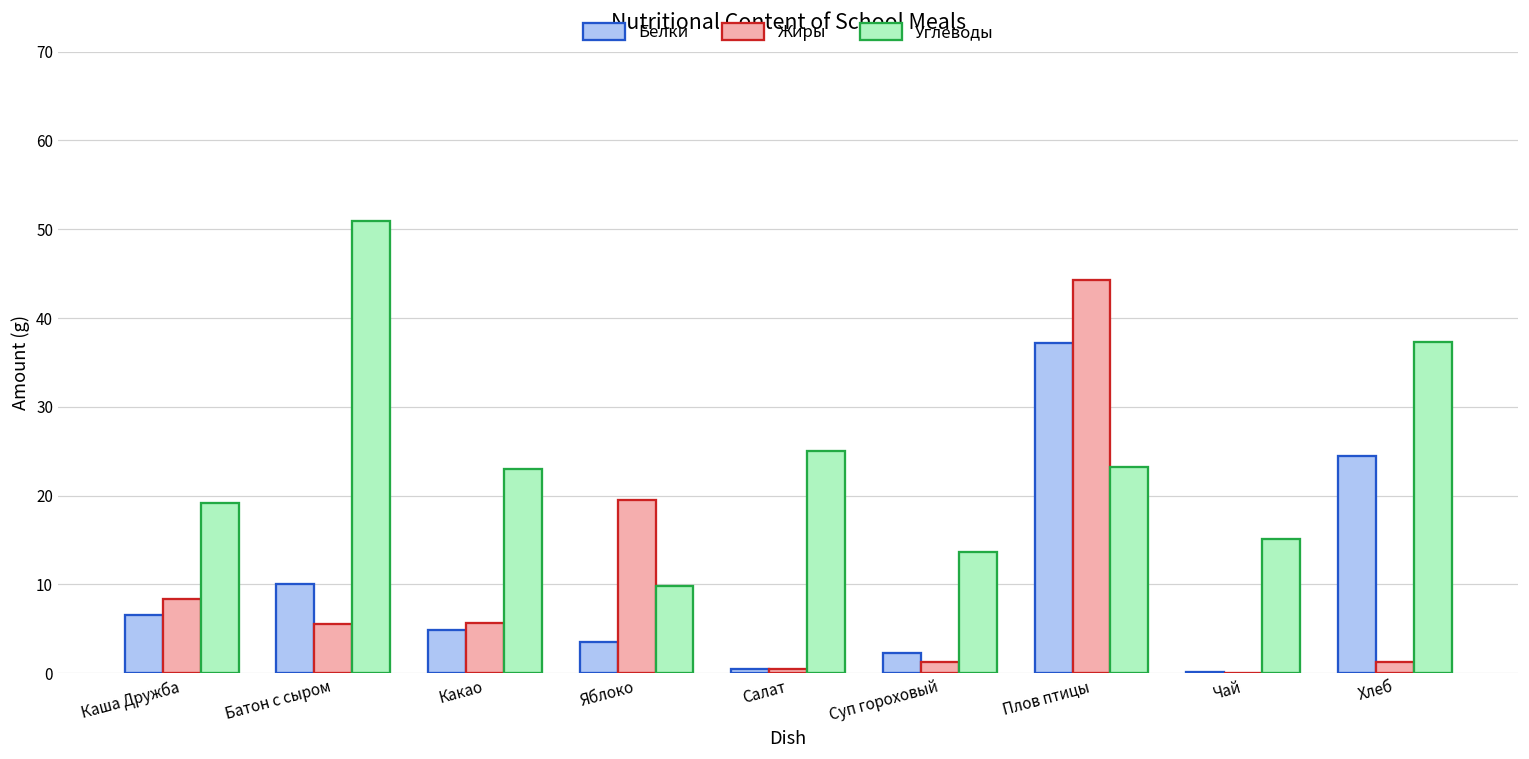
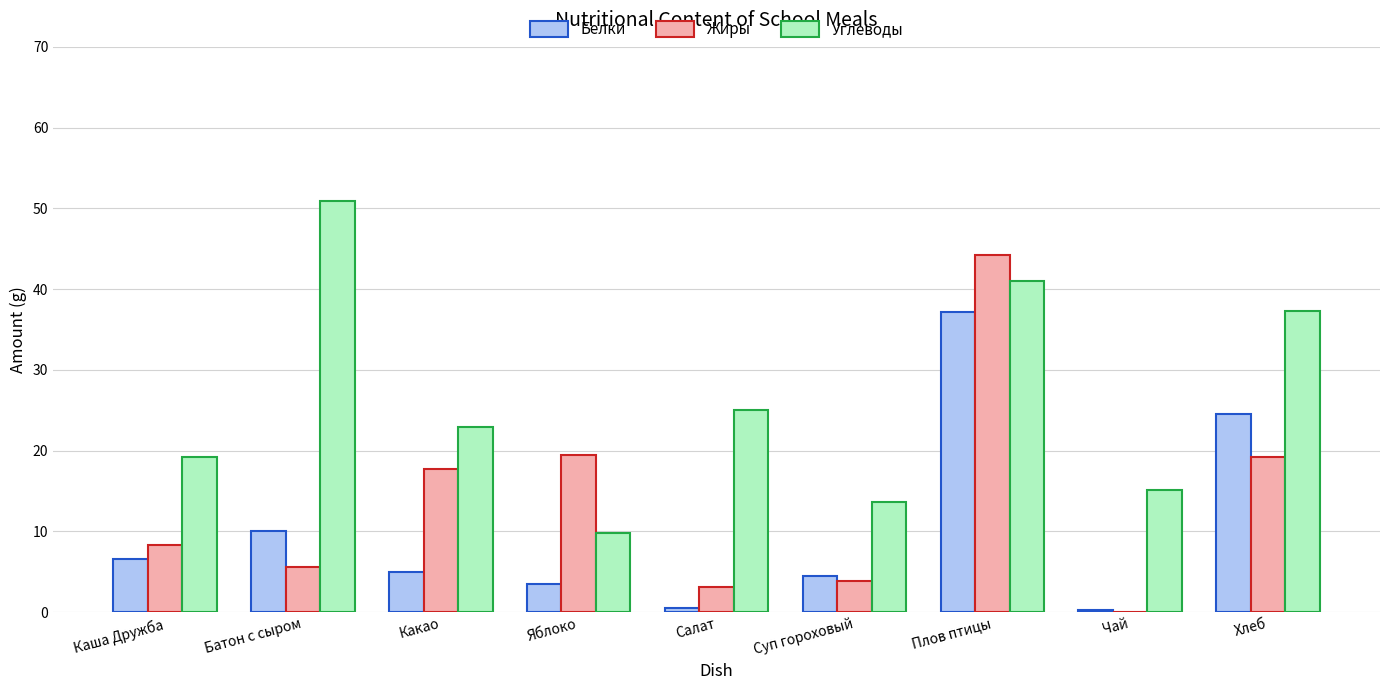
  {
    "Белки": {
      "Каша Дружба": 7,
      "Батон с сыром": 10,
      "Какао": 5,
      "Яблоко": 4,
      "Салат": 1,
-     "Суп гороховый": 2,
+     "Суп гороховый": 5,
      "Плов птицы": 37,
      "Хлеб": 25
    },
    "Жиры": {
      "Каша Дружба": 8,
      "Батон с сыром": 6,
-     "Какао": 6,
+     "Какао": 18,
      "Яблоко": 20,
-     "Салат": 1,
-     "Суп гороховый": 1,
+     "Салат": 3,
+     "Суп гороховый": 4,
      "Плов птицы": 44,
-     "Хлеб": 1
+     "Хлеб": 19
    },
    "Углеводы": {
      "Каша Дружба": 19,
      "Батон с сыром": 51,
      "Какао": 23,
      "Яблоко": 10,
      "Салат": 25,
      "Суп гороховый": 14,
-     "Плов птицы": 23,
+     "Плов птицы": 41,
      "Чай": 15,
      "Хлеб": 37
    }
  }
